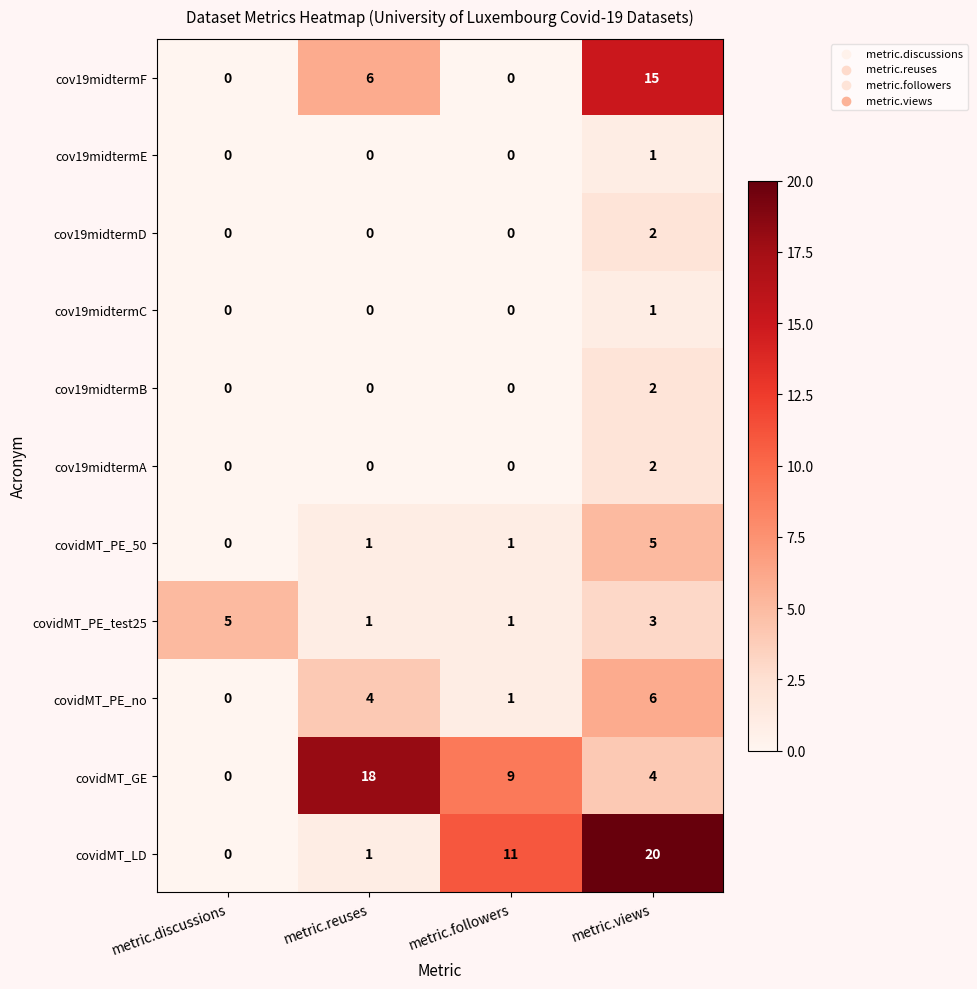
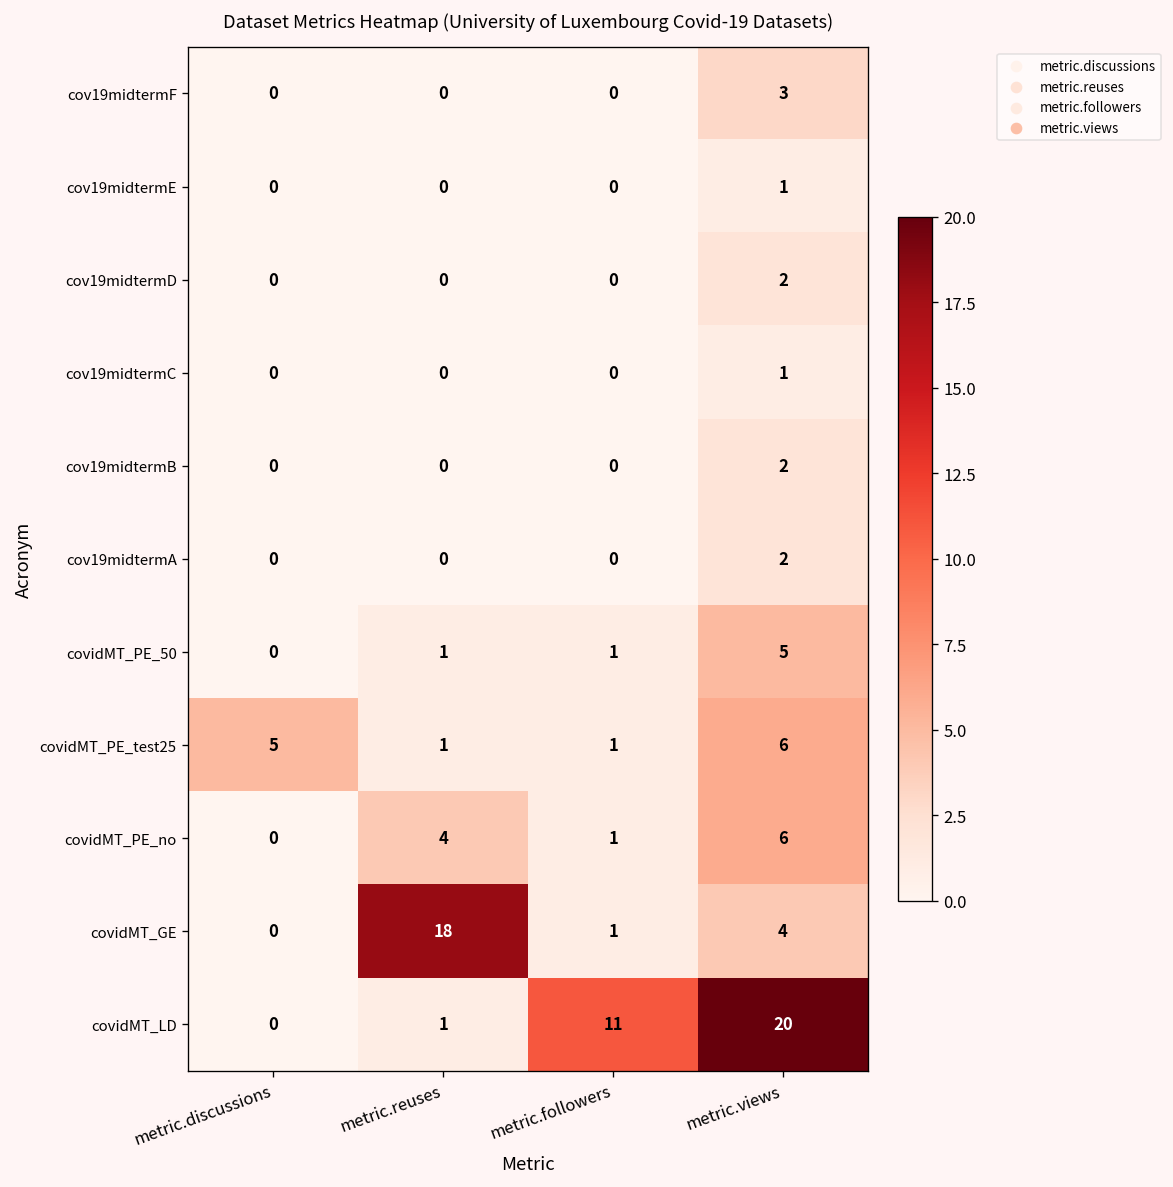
  {
    "cov19midtermF": {
      "metric.discussions": 0,
-     "metric.reuses": 6,
+     "metric.reuses": 0,
      "metric.followers": 0,
-     "metric.views": 15
+     "metric.views": 3
    },
    "cov19midtermE": {
      "metric.discussions": 0,
      "metric.reuses": 0,
      "metric.followers": 0,
      "metric.views": 1
    },
    "cov19midtermD": {
      "metric.discussions": 0,
      "metric.reuses": 0,
      "metric.followers": 0,
      "metric.views": 2
    },
    "cov19midtermC": {
      "metric.discussions": 0,
      "metric.reuses": 0,
      "metric.followers": 0,
      "metric.views": 1
    },
    "cov19midtermB": {
      "metric.discussions": 0,
      "metric.reuses": 0,
      "metric.followers": 0,
      "metric.views": 2
    },
    "cov19midtermA": {
      "metric.discussions": 0,
      "metric.reuses": 0,
      "metric.followers": 0,
      "metric.views": 2
    },
    "covidMT_PE_50": {
      "metric.discussions": 0,
      "metric.reuses": 1,
      "metric.followers": 1,
      "metric.views": 5
    },
    "covidMT_PE_test25": {
      "metric.discussions": 5,
      "metric.reuses": 1,
      "metric.followers": 1,
-     "metric.views": 3
+     "metric.views": 6
    },
    "covidMT_PE_no": {
      "metric.discussions": 0,
      "metric.reuses": 4,
      "metric.followers": 1,
      "metric.views": 6
    },
    "covidMT_GE": {
      "metric.discussions": 0,
      "metric.reuses": 18,
-     "metric.followers": 9,
+     "metric.followers": 1,
      "metric.views": 4
    },
    "covidMT_LD": {
      "metric.discussions": 0,
      "metric.reuses": 1,
      "metric.followers": 11,
      "metric.views": 20
    }
  }
